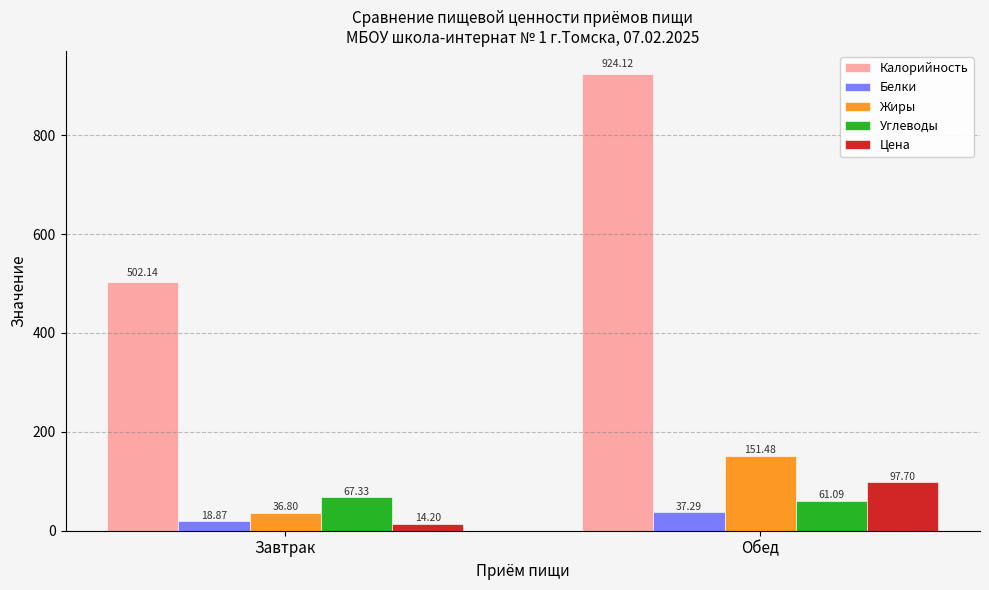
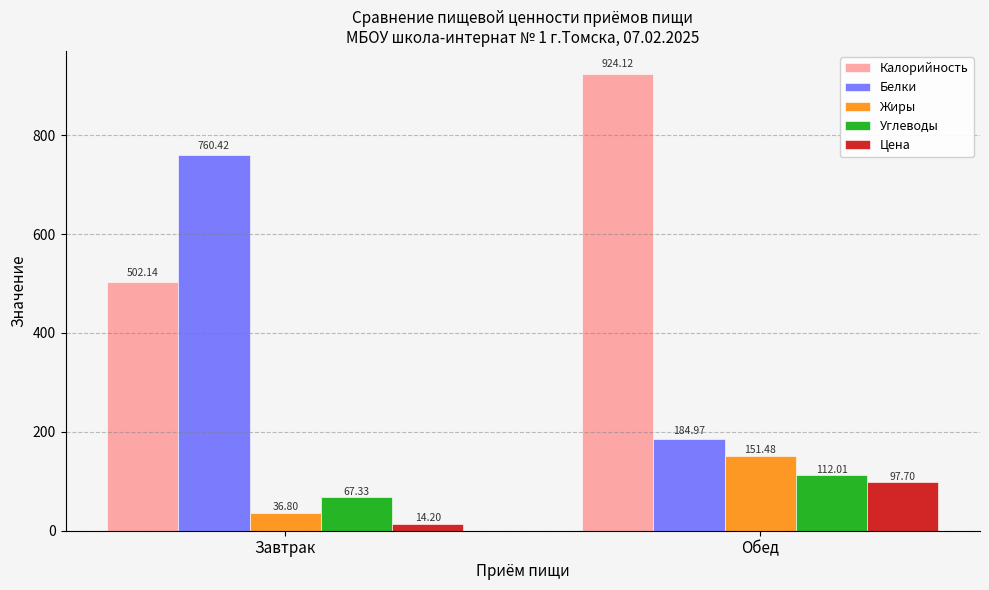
  {
    "Калорийность": {
      "Завтрак": 502.14,
      "Обед": 924.12
    },
    "Белки": {
-     "Завтрак": 18.87,
-     "Обед": 37.29
+     "Завтрак": 760.42,
+     "Обед": 184.97
    },
    "Жиры": {
      "Завтрак": 36.80,
      "Обед": 151.48
    },
    "Углеводы": {
      "Завтрак": 67.33,
-     "Обед": 61.09
+     "Обед": 112.01
    },
    "Цена": {
      "Завтрак": 14.20,
      "Обед": 97.70
    }
  }
